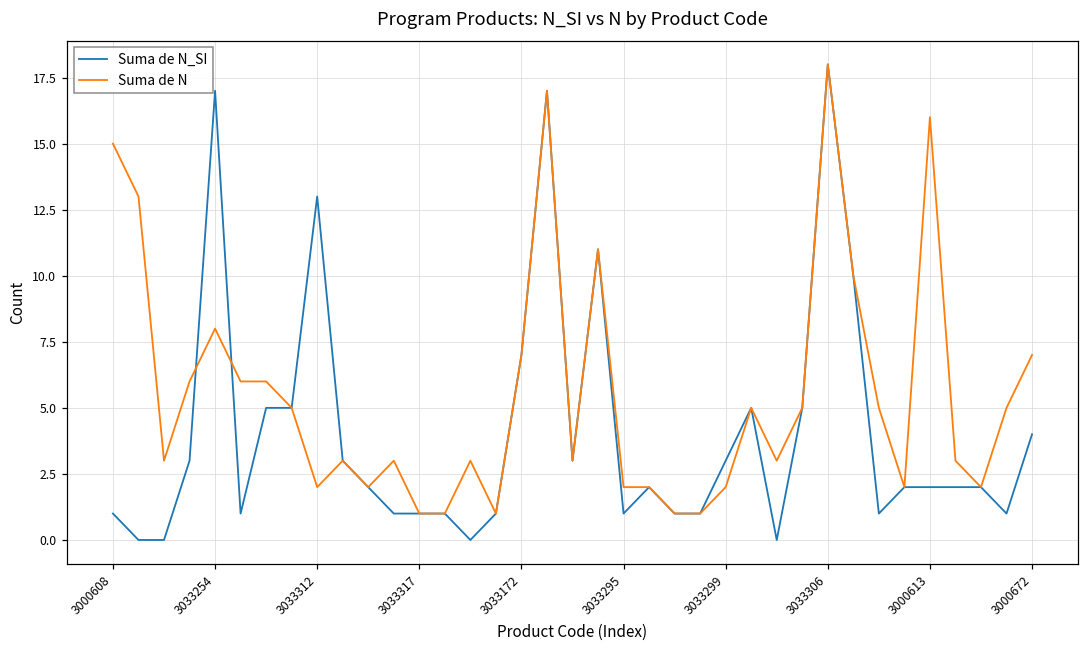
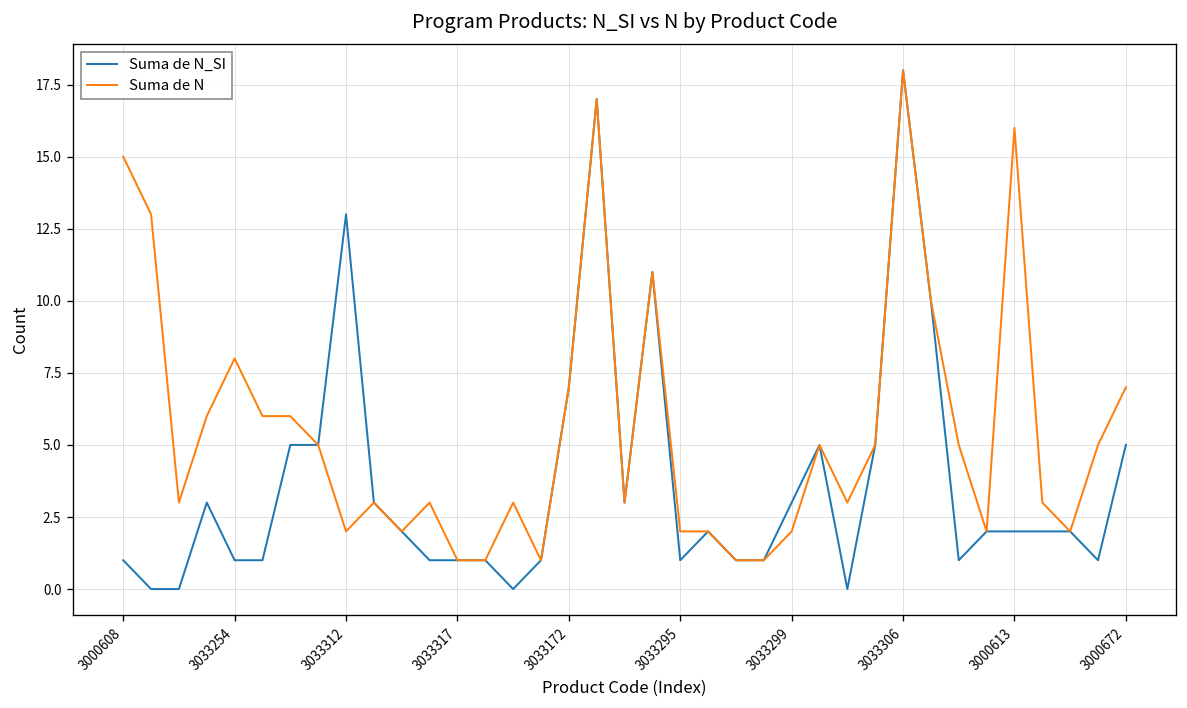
  {
    "Suma de N_SI": {
      "3000608": 1,
-     "3033254": 17,
+     "3033254": 1,
      "3033312": 13,
      "3033295": 1,
      "3033299": 3,
      "3000613": 2,
-     "3000672": 4
+     "3000672": 5
    },
    "Suma de N": {
      "3000608": 15,
      "3033254": 8,
      "3033312": 2,
      "3033295": 2,
      "3033299": 2,
      "3000613": 16,
      "3000672": 7
    }
  }
